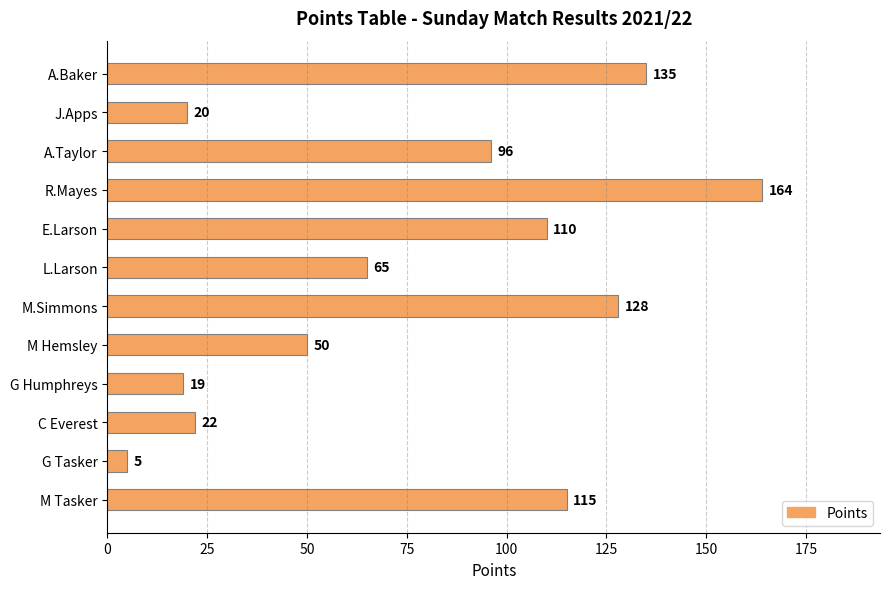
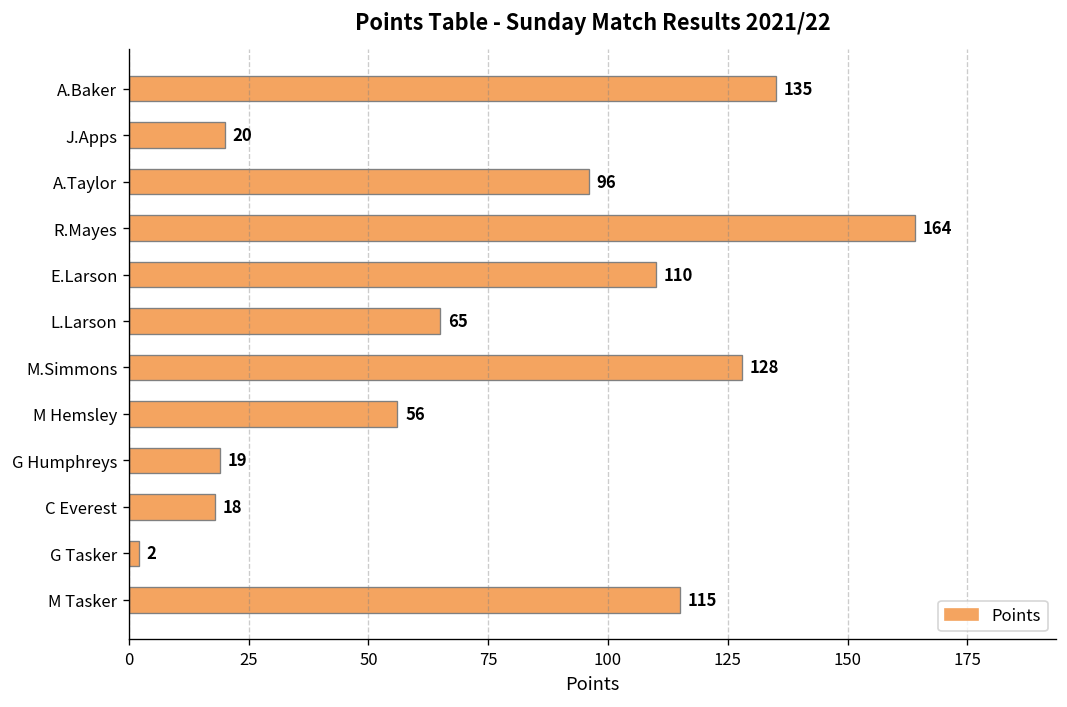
  {
    "A.Baker": 135,
    "J.Apps": 20,
    "A.Taylor": 96,
    "R.Mayes": 164,
    "E.Larson": 110,
    "L.Larson": 65,
    "M.Simmons": 128,
-   "M Hemsley": 50,
+   "M Hemsley": 56,
    "G Humphreys": 19,
-   "C Everest": 22,
-   "G Tasker": 5,
+   "C Everest": 18,
+   "G Tasker": 2,
    "M Tasker": 115
  }
